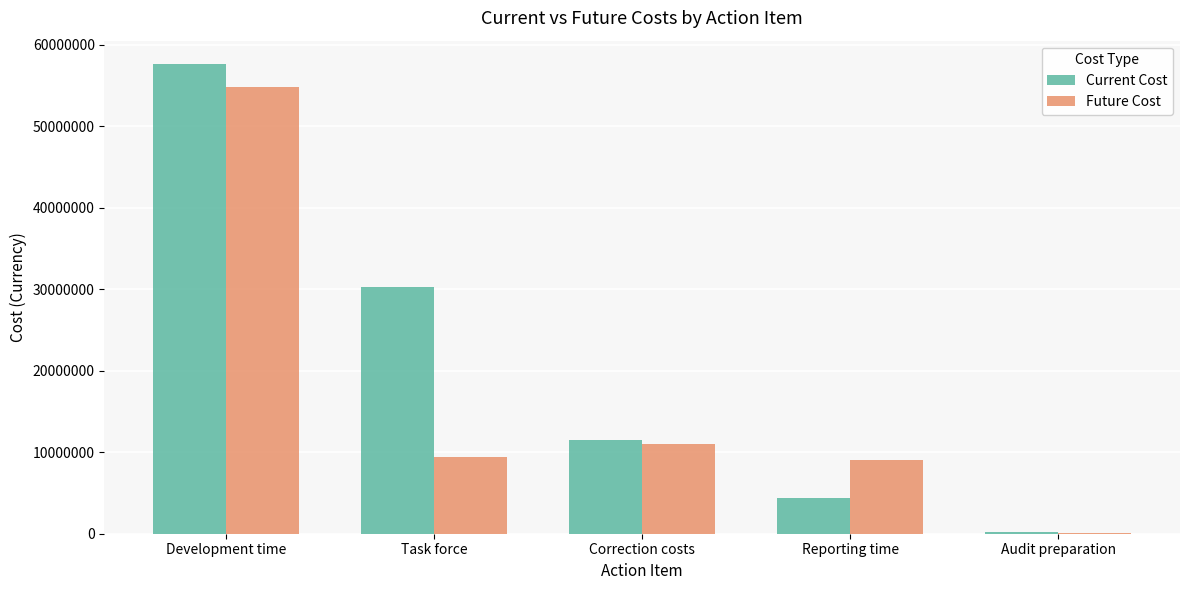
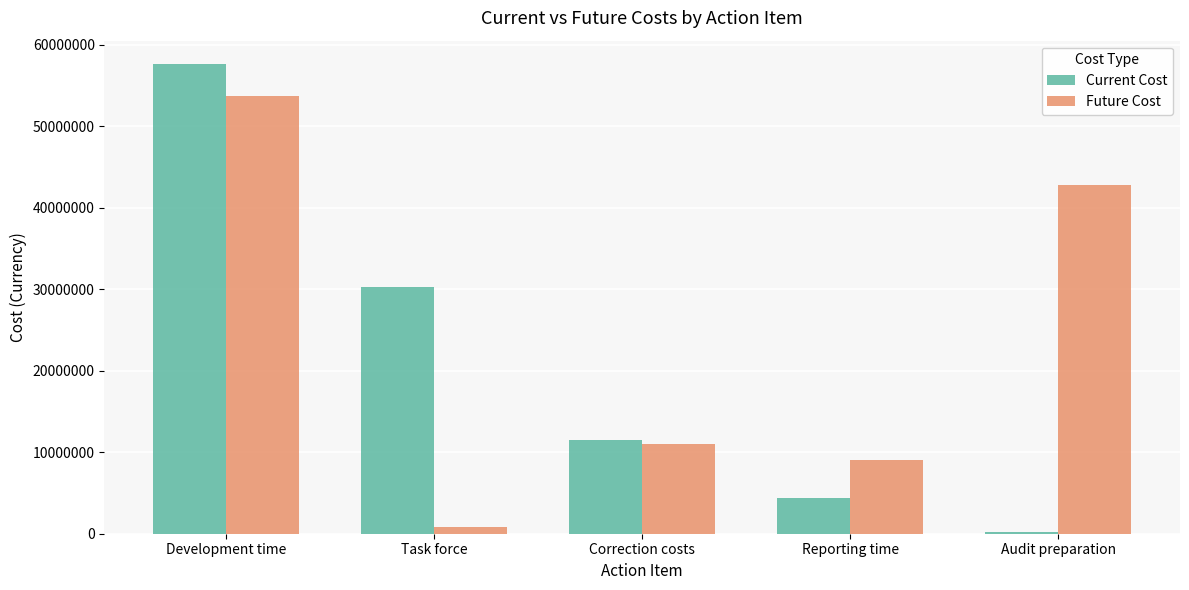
  {
    "Current Cost": {
      "Development time": 58000000,
      "Task force": 30000000,
      "Correction costs": 12000000,
      "Reporting time": 4000000
    },
    "Future Cost": {
-     "Development time": 55000000,
-     "Task force": 9000000,
+     "Development time": 54000000,
+     "Task force": 1000000,
      "Correction costs": 11000000,
      "Reporting time": 9000000,
-     "Audit preparation": 0
+     "Audit preparation": 43000000
    }
  }
